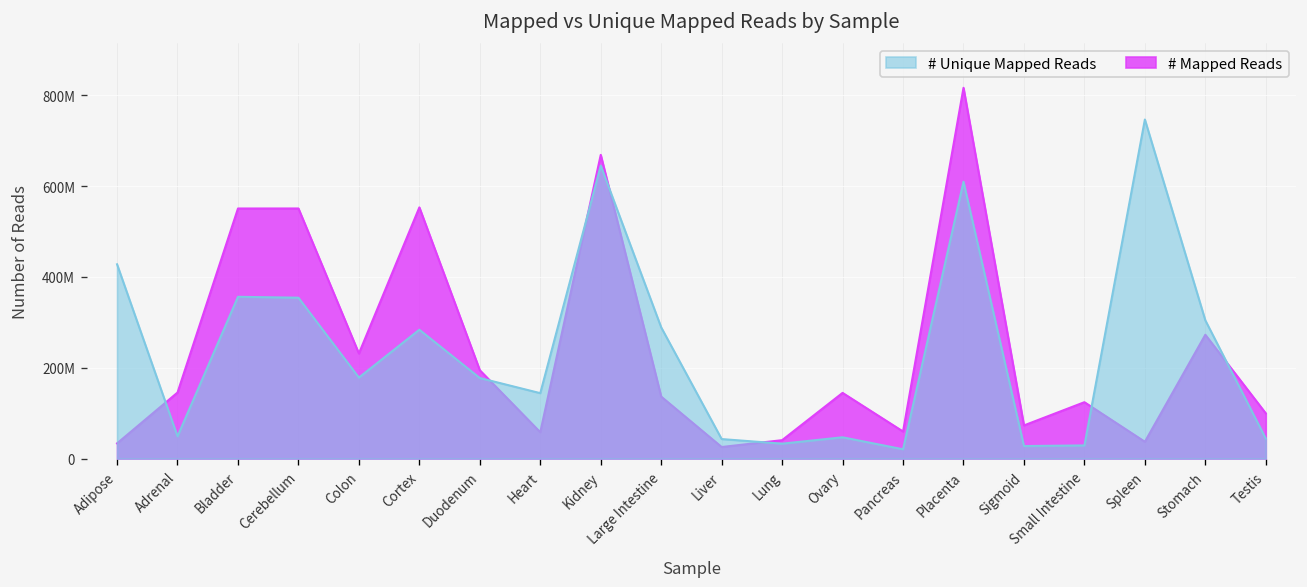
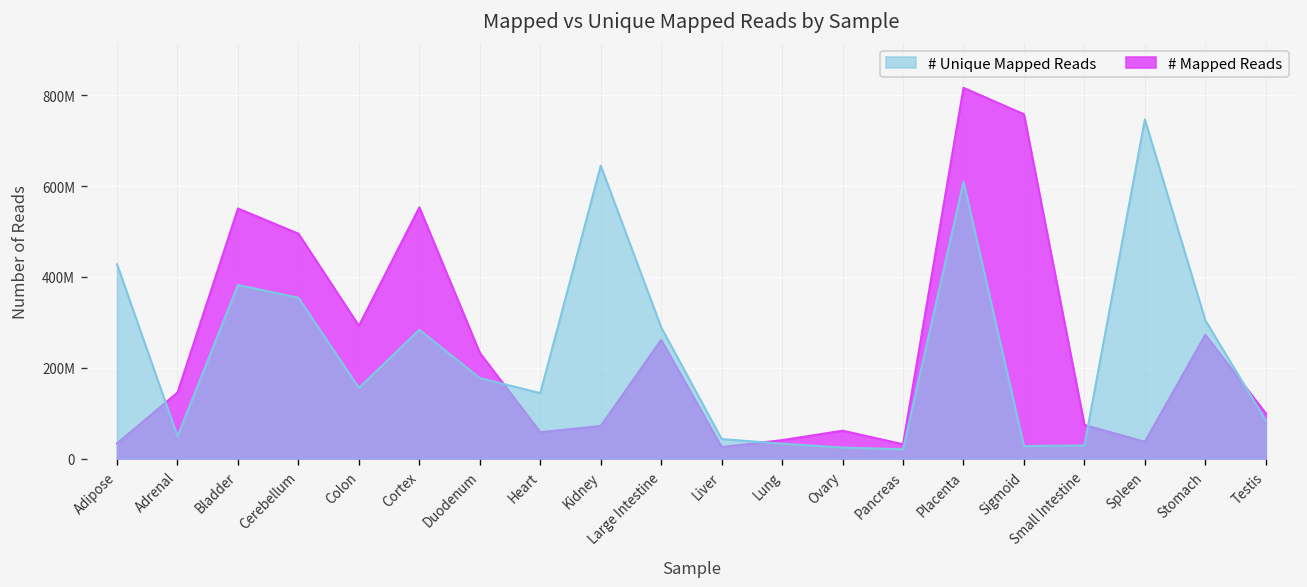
  {
    "# Mapped Reads": {
      "Adipose": 30000000,
      "Adrenal": 150000000,
      "Bladder": 550000000,
-     "Cerebellum": 550000000,
-     "Colon": 230000000,
+     "Cerebellum": 500000000,
+     "Colon": 290000000,
      "Cortex": 550000000,
-     "Duodenum": 190000000,
+     "Duodenum": 230000000,
      "Heart": 60000000,
-     "Kidney": 670000000,
-     "Large Intestine": 140000000,
+     "Kidney": 70000000,
+     "Large Intestine": 260000000,
      "Liver": 30000000,
      "Lung": 40000000,
-     "Ovary": 140000000,
-     "Pancreas": 60000000,
+     "Ovary": 60000000,
+     "Pancreas": 30000000,
      "Placenta": 820000000,
-     "Sigmoid": 70000000,
-     "Small Intestine": 120000000,
+     "Sigmoid": 760000000,
+     "Small Intestine": 70000000,
      "Spleen": 40000000,
      "Stomach": 270000000,
      "Testis": 100000000
    },
    "# Unique Mapped Reads": {
      "Adipose": 430000000,
      "Adrenal": 50000000,
-     "Bladder": 360000000,
+     "Bladder": 380000000,
      "Cerebellum": 350000000,
-     "Colon": 180000000,
+     "Colon": 160000000,
      "Cortex": 280000000,
      "Duodenum": 180000000,
      "Heart": 140000000,
      "Kidney": 640000000,
      "Large Intestine": 290000000,
      "Liver": 40000000,
      "Lung": 30000000,
-     "Ovary": 50000000,
+     "Ovary": 20000000,
      "Pancreas": 20000000,
      "Placenta": 610000000,
      "Sigmoid": 30000000,
      "Small Intestine": 30000000,
      "Spleen": 750000000,
      "Stomach": 300000000,
-     "Testis": 40000000
+     "Testis": 80000000
    }
  }
